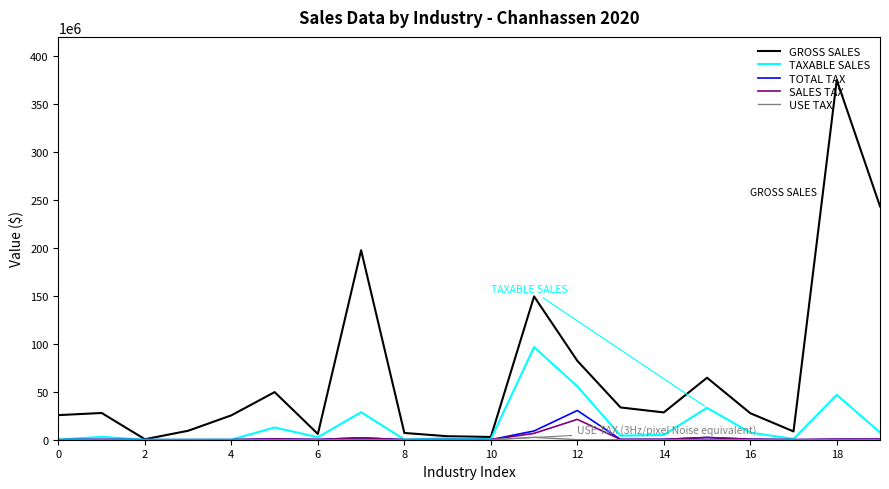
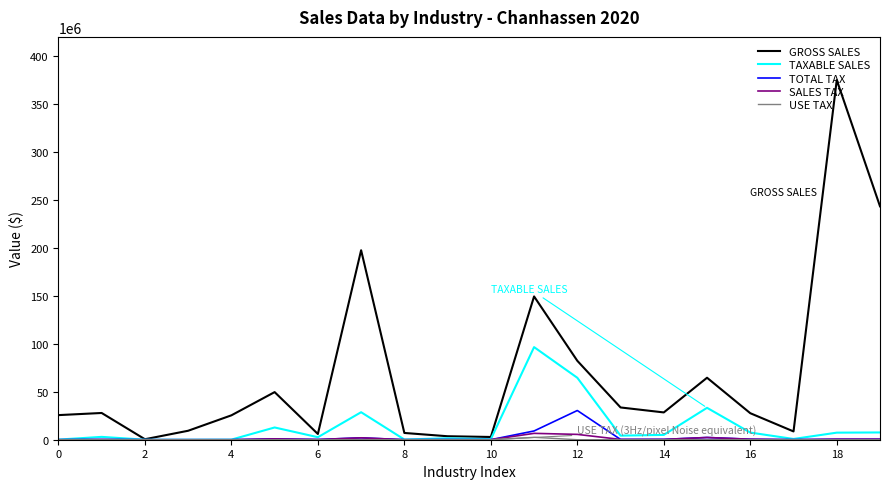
  {
    "GROSS SALES": {
      "0": 30000000,
      "4": 30000000,
      "6": 10000000,
      "8": 10000000,
      "12": 80000000,
      "14": 30000000,
      "16": 30000000,
      "18": 380000000
    },
    "TAXABLE SALES": {
-     "12": 56000000,
-     "18": 50000000
+     "12": 65000000,
+     "18": 10000000
    },
    "TOTAL TAX": {
      "12": 30000000
    },
    "SALES TAX": {
-     "12": 20000000
+     "12": 10000000
    }
  }
